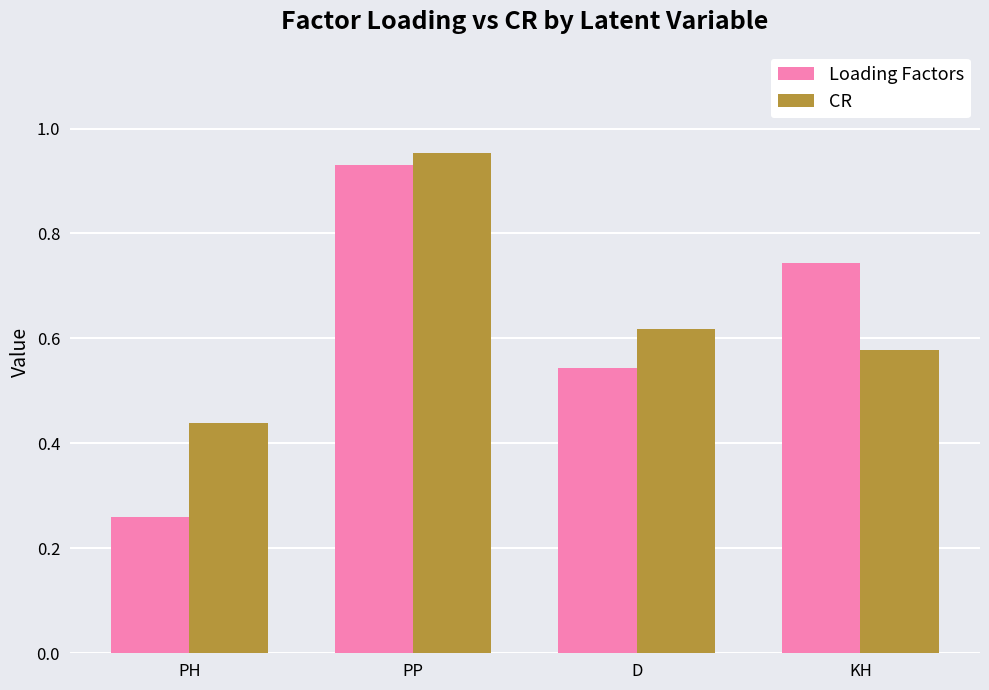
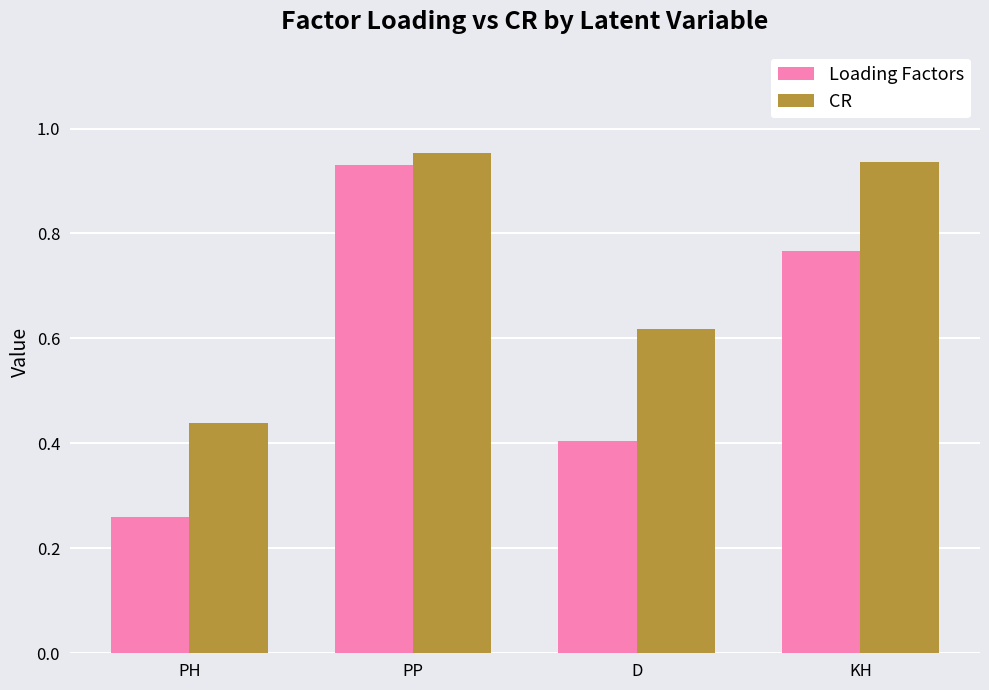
  {
    "Loading Factors": {
      "PH": 0.26,
      "PP": 0.93,
-     "D": 0.54,
-     "KH": 0.74
+     "D": 0.41,
+     "KH": 0.77
    },
    "CR": {
      "PH": 0.44,
      "PP": 0.95,
      "D": 0.62,
-     "KH": 0.58
+     "KH": 0.94
    }
  }
